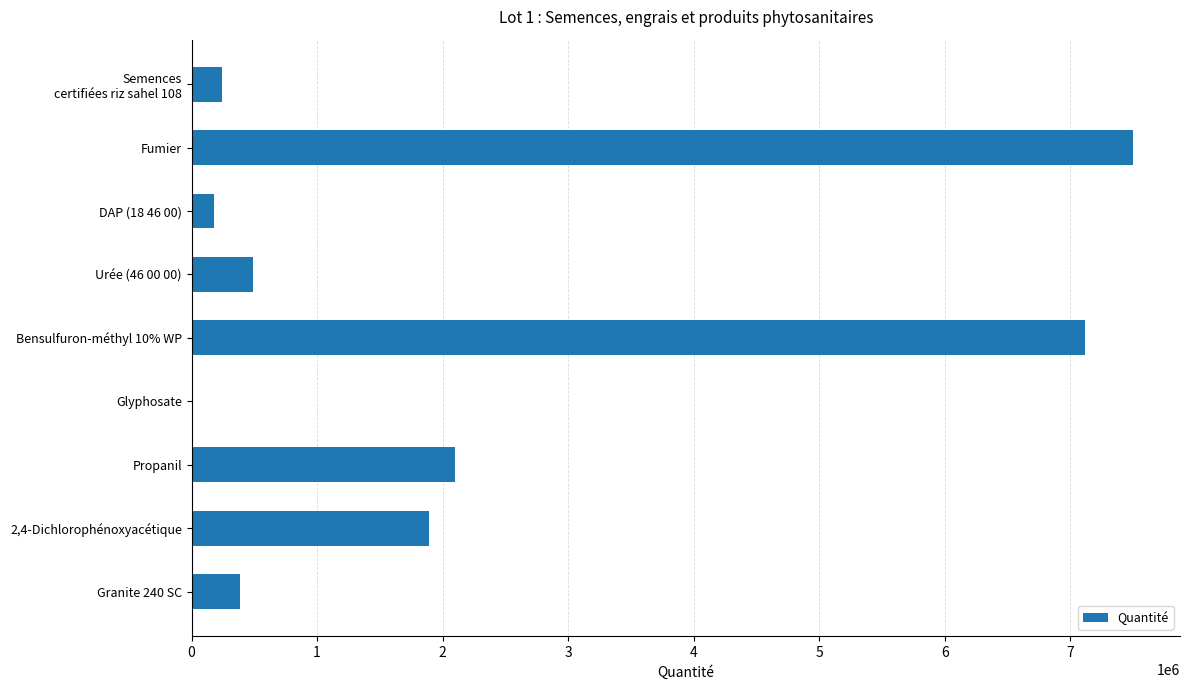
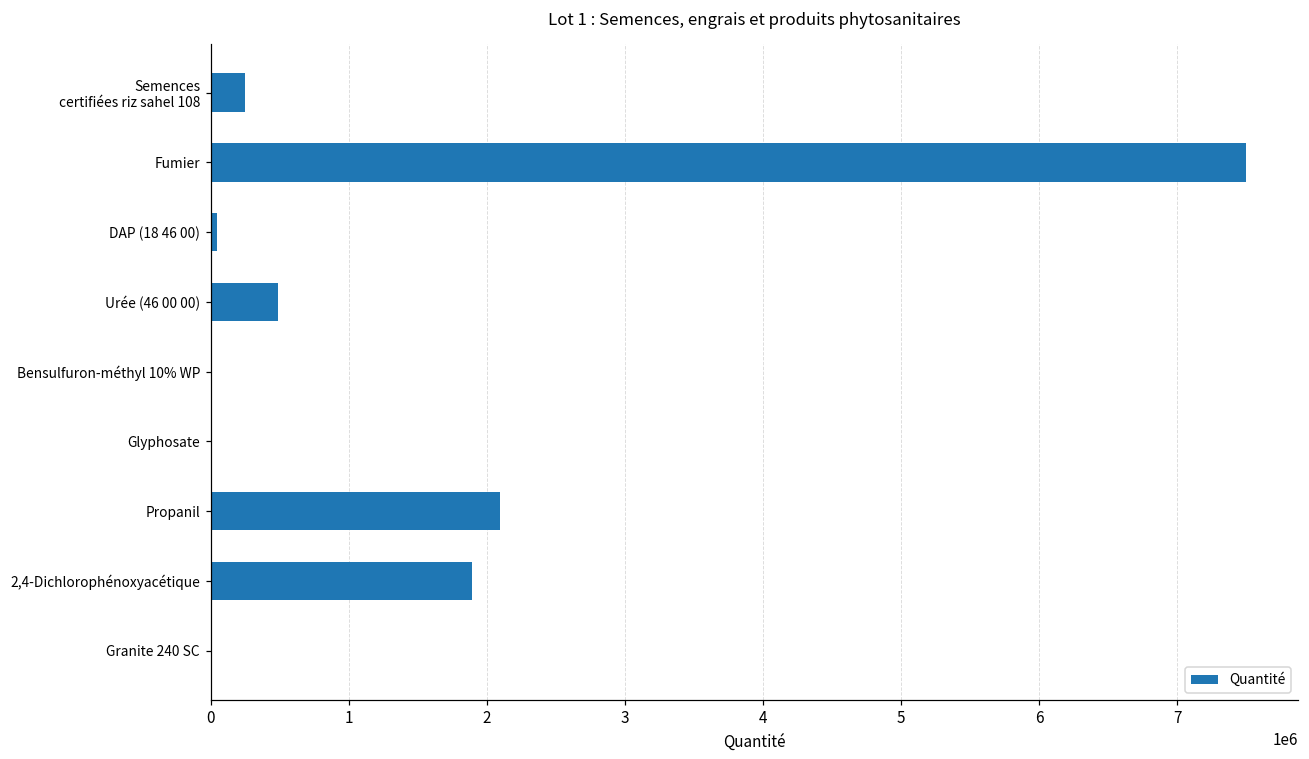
  {
    "Semences certifiées riz sahel 108": 250000,
    "Fumier": 7500000,
-   "DAP (18 46 00)": 180000,
+   "DAP (18 46 00)": 40000,
    "Urée (46 00 00)": 490000,
-   "Bensulfuron-méthyl 10% WP": 7120000,
+   "Bensulfuron-méthyl 10% WP": 0,
    "Propanil": 2100000,
    "2,4-Dichlorophénoxyacétique": 1890000,
-   "Granite 240 SC": 390000
+   "Granite 240 SC": 0
  }
